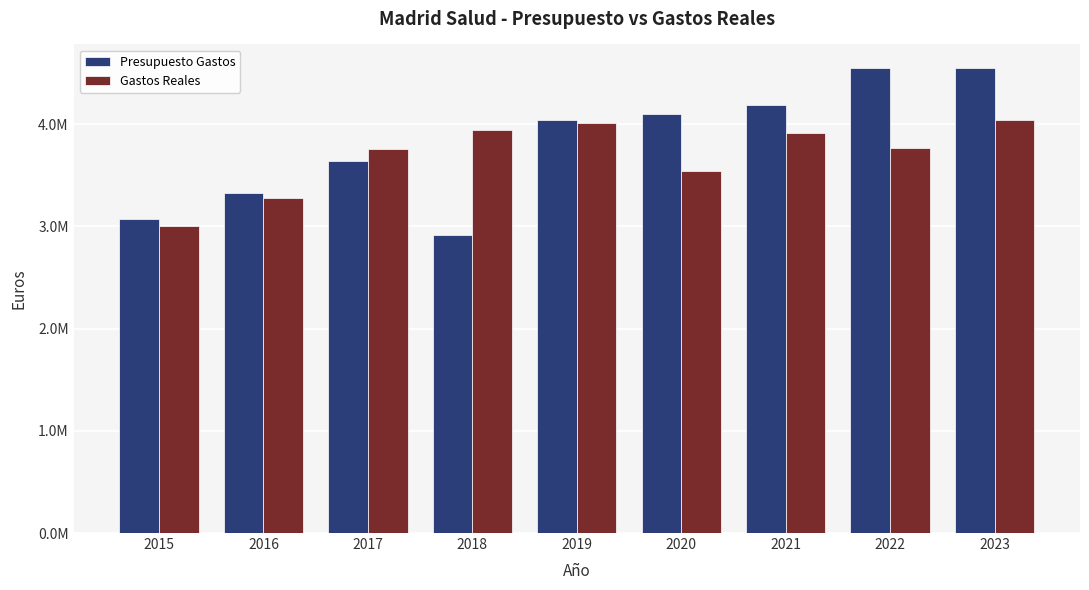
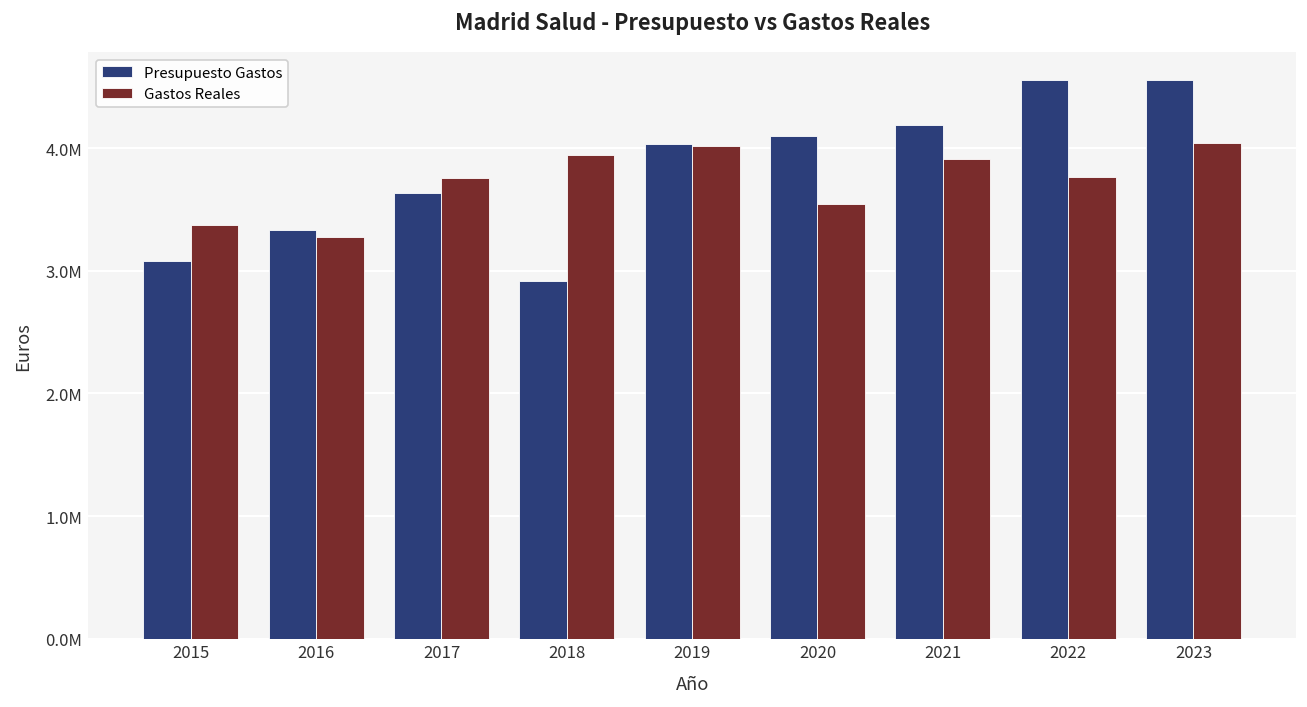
  {
    "Presupuesto Gastos": {
      "2015": 3080000,
      "2016": 3330000,
      "2017": 3640000,
      "2018": 2910000,
      "2019": 4040000,
      "2020": 4100000,
      "2021": 4190000,
      "2022": 4550000,
      "2023": 4550000
    },
    "Gastos Reales": {
-     "2015": 3000000,
+     "2015": 3370000,
      "2016": 3280000,
      "2017": 3760000,
      "2018": 3940000,
      "2019": 4010000,
      "2020": 3550000,
      "2021": 3910000,
      "2022": 3760000,
      "2023": 4040000
    }
  }
